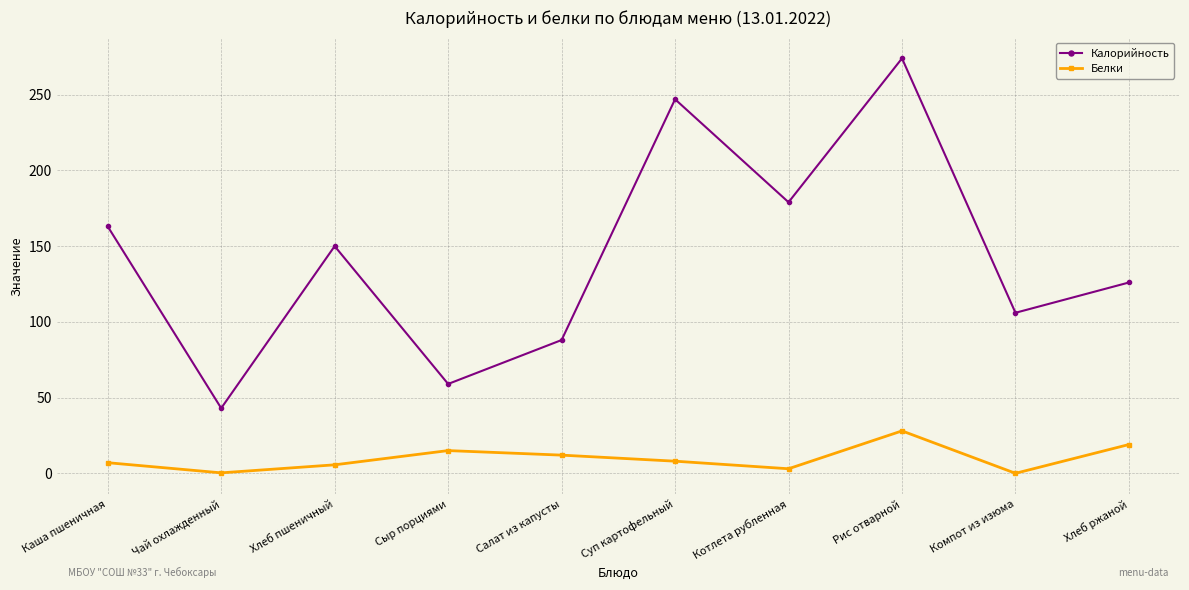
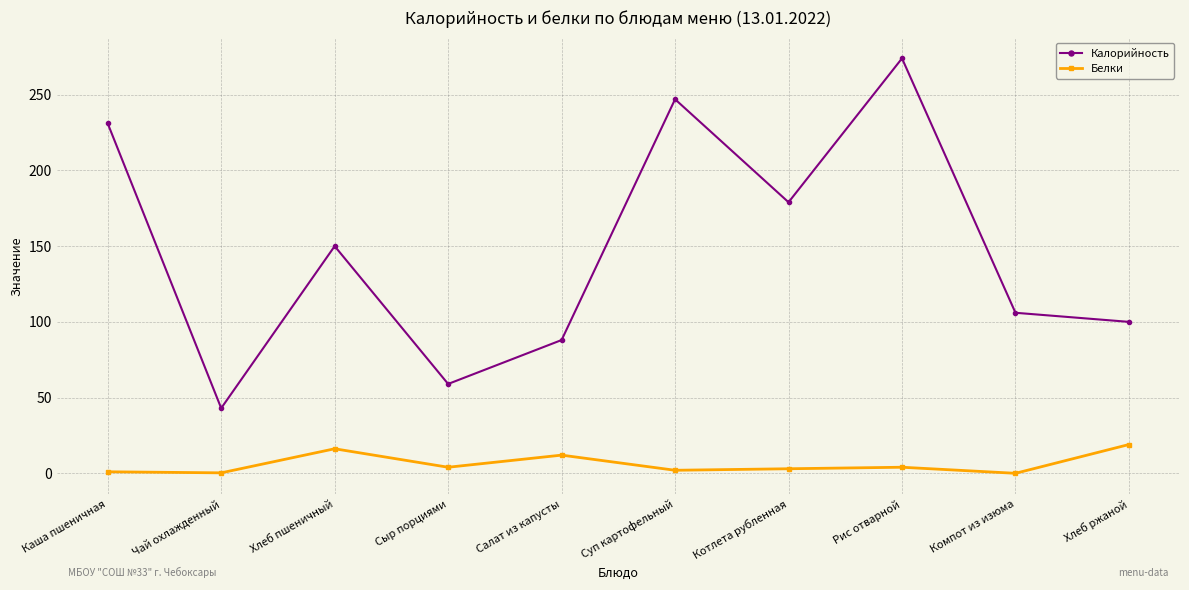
  {
    "Калорийность": {
-     "Каша пшеничная": 163,
+     "Каша пшеничная": 231,
      "Чай охлажденный": 43,
      "Хлеб пшеничный": 150,
      "Сыр порциями": 59,
      "Салат из капусты": 88,
      "Суп картофельный": 247,
      "Котлета рубленная": 179,
      "Рис отварной": 274,
      "Компот из изюма": 106,
-     "Хлеб ржаной": 126
+     "Хлеб ржаной": 100
    },
    "Белки": {
-     "Каша пшеничная": 7,
+     "Каша пшеничная": 1,
      "Чай охлажденный": 0,
-     "Хлеб пшеничный": 6,
-     "Сыр порциями": 15,
+     "Хлеб пшеничный": 16,
+     "Сыр порциями": 4,
      "Салат из капусты": 12,
-     "Суп картофельный": 8,
+     "Суп картофельный": 2,
      "Котлета рубленная": 3,
-     "Рис отварной": 28,
+     "Рис отварной": 4,
      "Компот из изюма": 0,
      "Хлеб ржаной": 19
    }
  }
